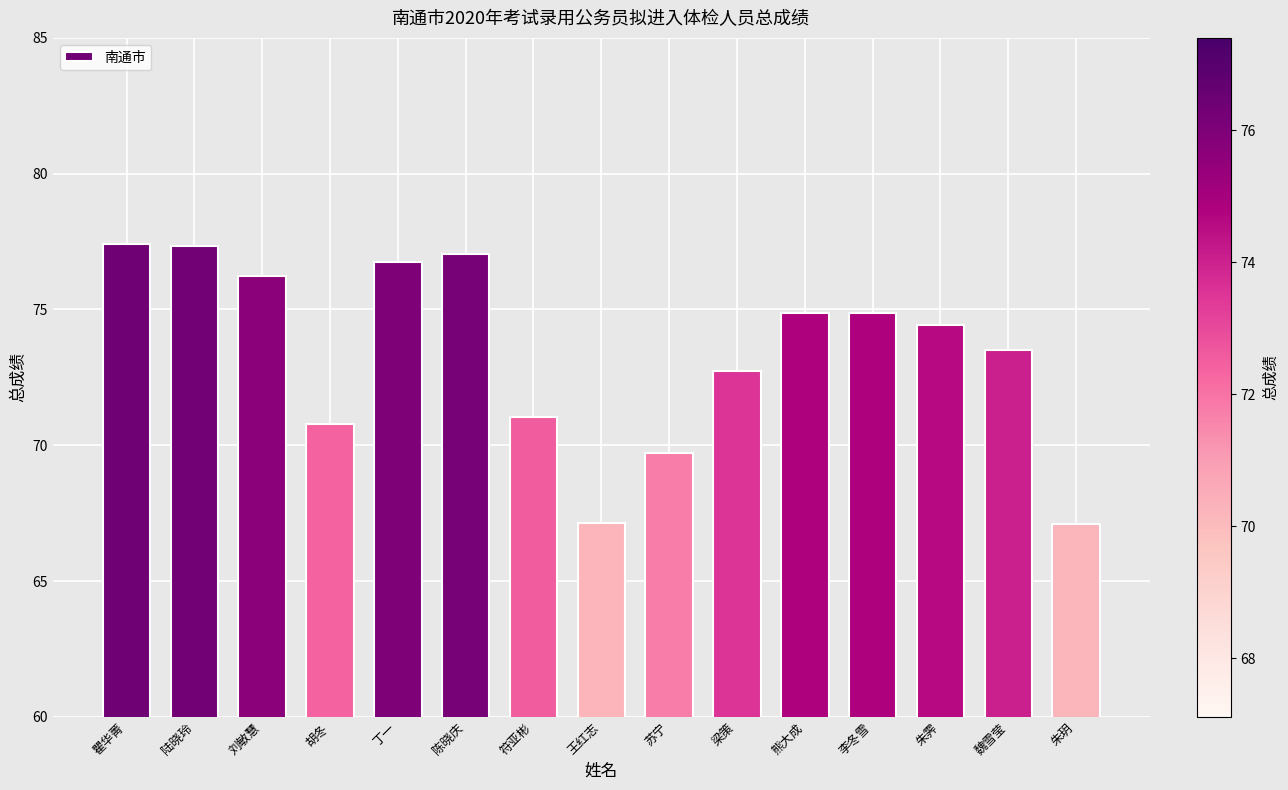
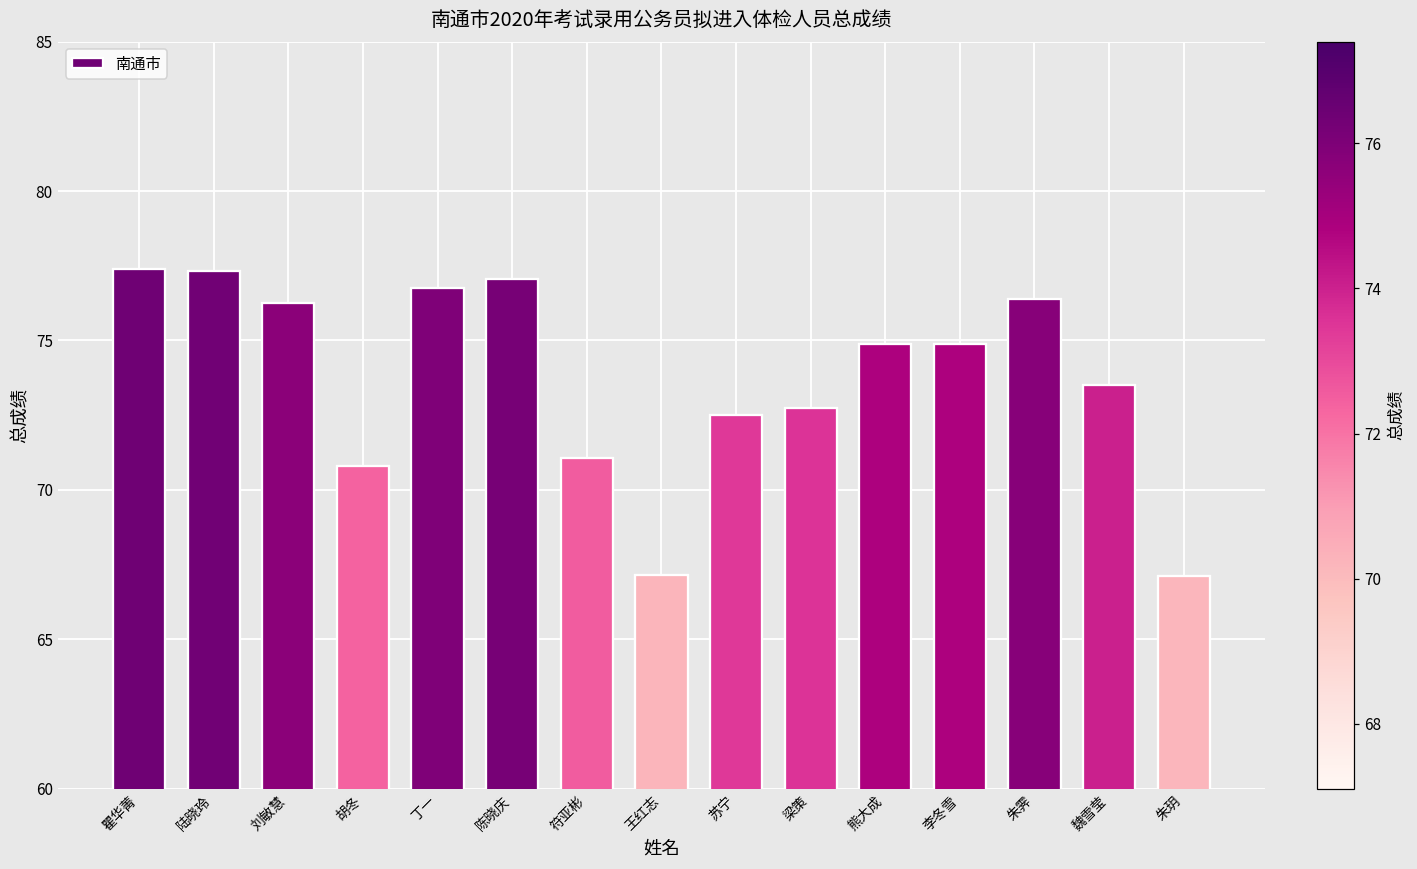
  {
    "瞿华菁": 77.4,
    "陆晓玲": 77.3,
    "刘敏慧": 76.3,
    "胡冬": 70.8,
    "丁一": 76.8,
    "陈晓庆": 77.1,
    "符亚彬": 71.1,
    "王红志": 67.2,
-   "苏宁": 69.7,
+   "苏宁": 72.5,
    "梁策": 72.8,
    "熊大成": 74.9,
    "李冬雪": 74.9,
-   "朱霁": 74.4,
+   "朱霁": 76.4,
    "魏雪莹": 73.5,
    "朱玥": 67.1
  }
